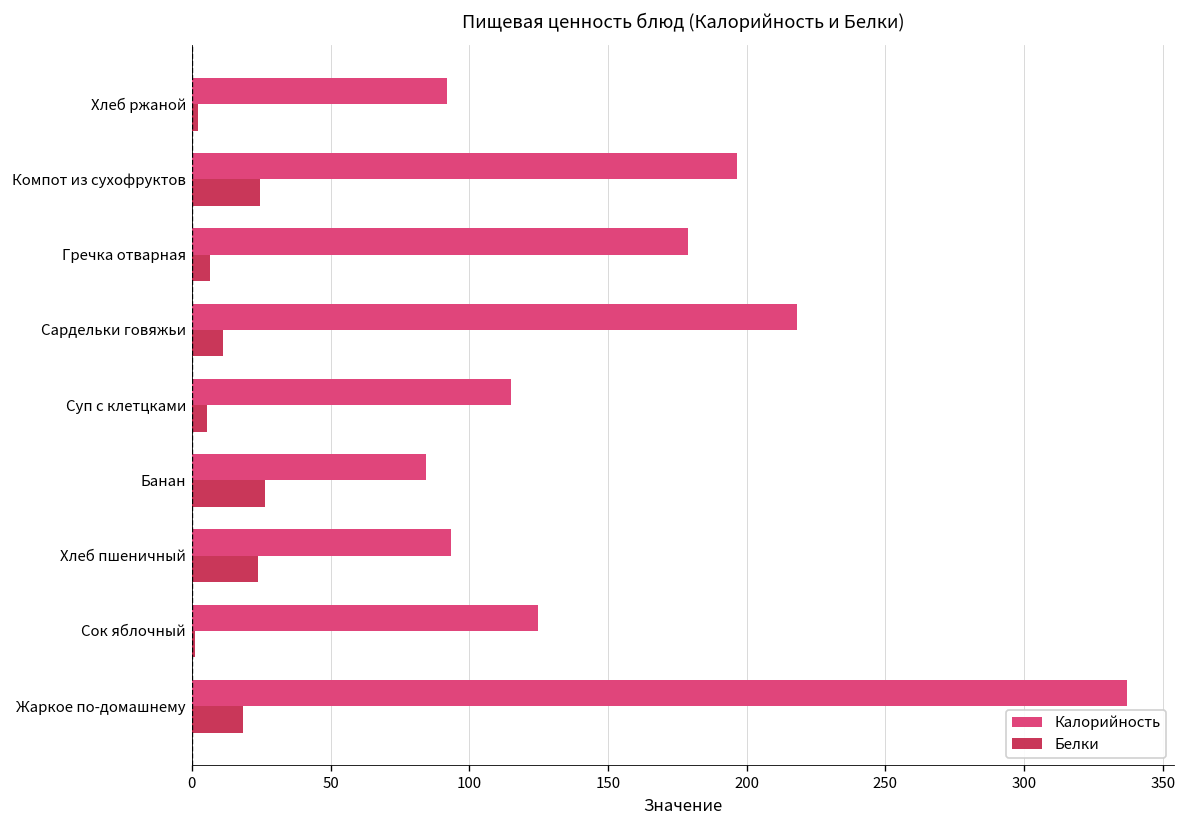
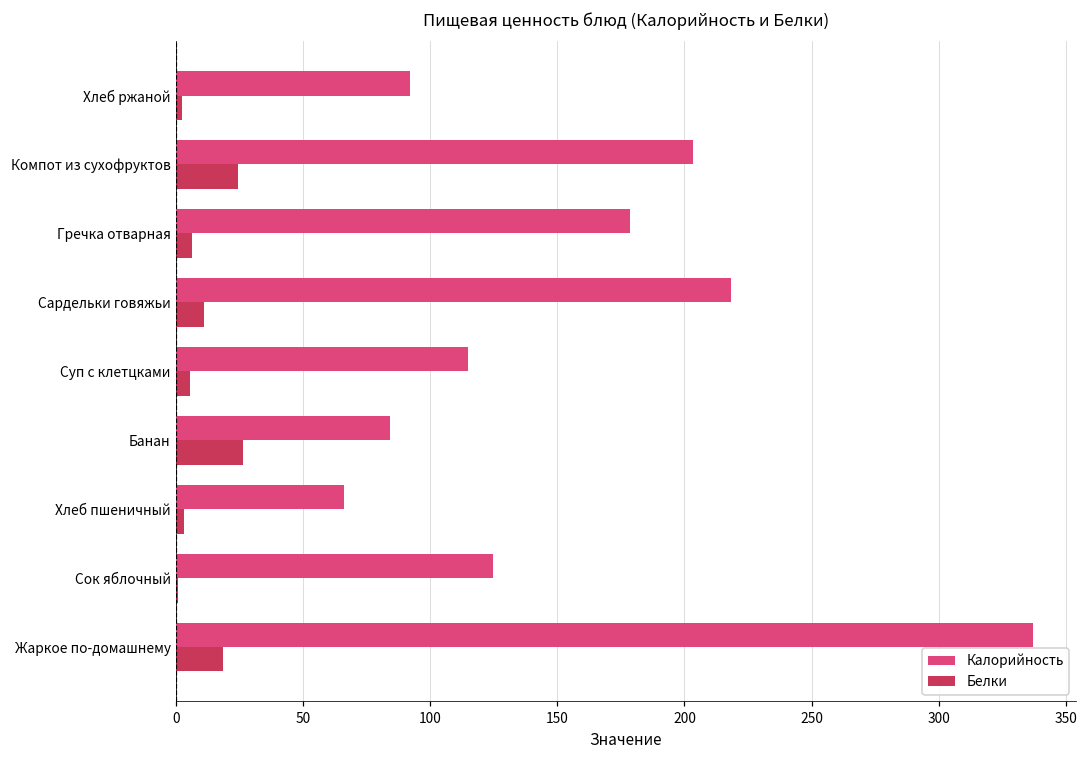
  {
    "Калорийность": {
      "Хлеб ржаной": 92,
-     "Компот из сухофруктов": 196,
+     "Компот из сухофруктов": 203,
      "Гречка отварная": 179,
      "Сардельки говяжьи": 218,
      "Суп с клетцками": 115,
      "Банан": 84,
-     "Хлеб пшеничный": 94,
+     "Хлеб пшеничный": 66,
      "Сок яблочный": 125,
      "Жаркое по-домашнему": 337
    },
    "Белки": {
      "Хлеб ржаной": 2,
      "Компот из сухофруктов": 25,
      "Гречка отварная": 6,
      "Сардельки говяжьи": 11,
      "Суп с клетцками": 6,
      "Банан": 27,
-     "Хлеб пшеничный": 24,
+     "Хлеб пшеничный": 3,
      "Жаркое по-домашнему": 19
    }
  }
